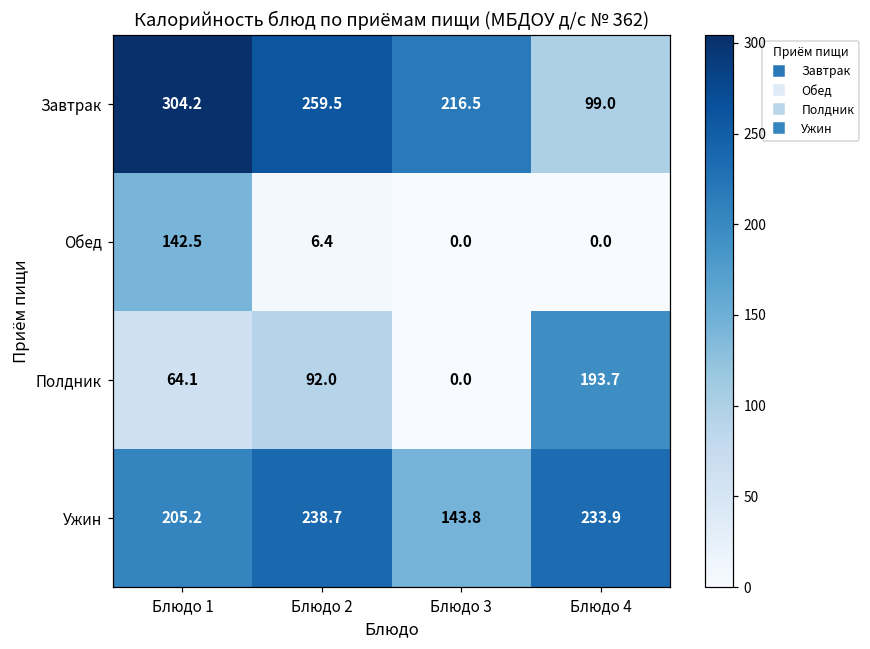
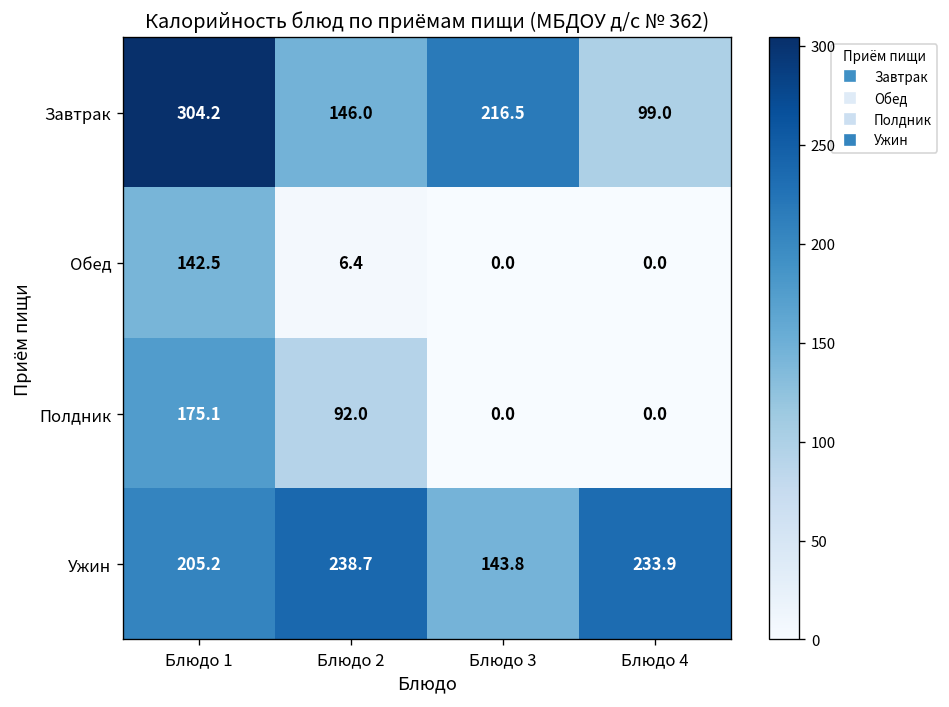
  {
    "Завтрак": {
      "Блюдо 1": 304.2,
-     "Блюдо 2": 259.5,
+     "Блюдо 2": 146.0,
      "Блюдо 3": 216.5,
      "Блюдо 4": 99.0
    },
    "Обед": {
      "Блюдо 1": 142.5,
      "Блюдо 2": 6.4,
      "Блюдо 3": 0.0,
      "Блюдо 4": 0.0
    },
    "Полдник": {
-     "Блюдо 1": 64.1,
+     "Блюдо 1": 175.1,
      "Блюдо 2": 92.0,
      "Блюдо 3": 0.0,
-     "Блюдо 4": 193.7
+     "Блюдо 4": 0.0
    },
    "Ужин": {
      "Блюдо 1": 205.2,
      "Блюдо 2": 238.7,
      "Блюдо 3": 143.8,
      "Блюдо 4": 233.9
    }
  }
